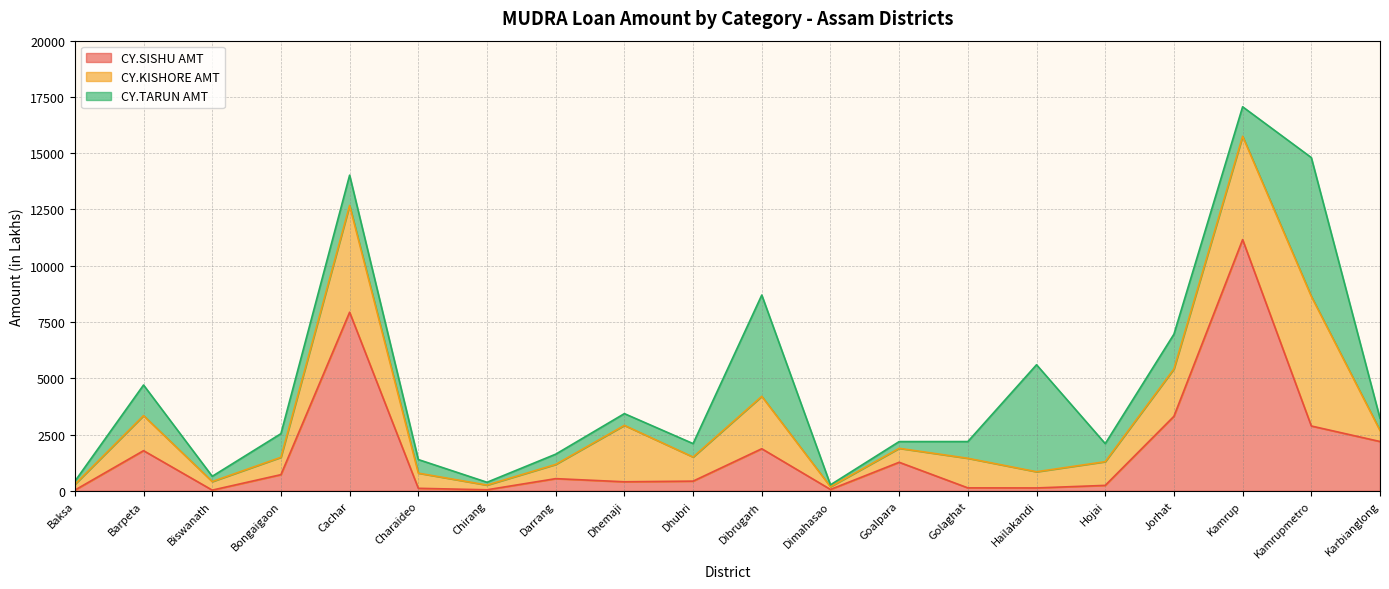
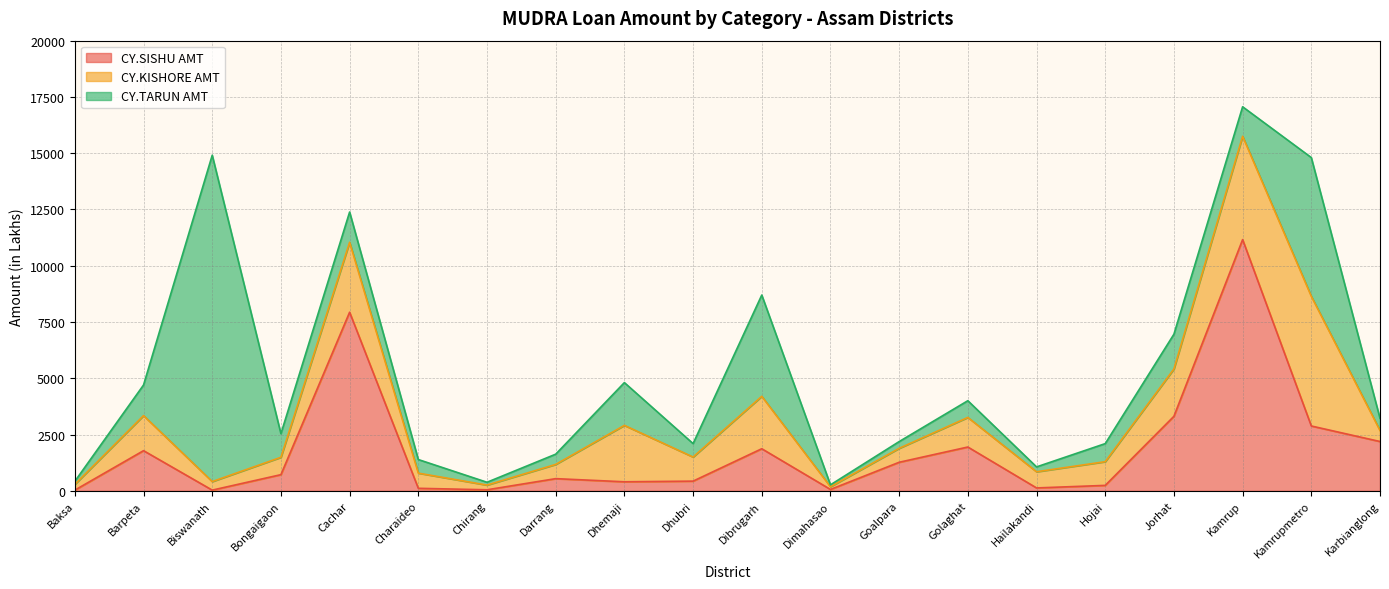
  {
    "CY.SISHU AMT": {
      "Baksa": 0,
      "Barpeta": 1800,
      "Biswanath": 0,
      "Bongaigaon": 700,
      "Cachar": 7900,
      "Charaideo": 100,
      "Chirang": 0,
      "Darrang": 500,
      "Dhemaji": 400,
      "Dhubri": 400,
      "Dibrugarh": 1900,
      "Dimahasao": 100,
      "Goalpara": 1300,
-     "Golaghat": 100,
+     "Golaghat": 1900,
      "Hailakandi": 100,
      "Hojai": 200,
      "Jorhat": 3300,
      "Kamrup": 11200,
      "Kamrupmetro": 2900,
      "Karbianglong": 2200
    },
    "CY.KISHORE AMT": {
      "Baksa": 300,
      "Barpeta": 1600,
      "Biswanath": 400,
      "Bongaigaon": 800,
-     "Cachar": 4700,
+     "Cachar": 3100,
      "Charaideo": 700,
      "Chirang": 200,
      "Darrang": 600,
      "Dhemaji": 2500,
      "Dhubri": 1100,
      "Dibrugarh": 2300,
      "Goalpara": 600,
      "Golaghat": 1300,
      "Hailakandi": 700,
      "Hojai": 1100,
      "Jorhat": 2100,
      "Kamrup": 4600,
      "Kamrupmetro": 5800,
      "Karbianglong": 500
    },
    "CY.TARUN AMT": {
      "Baksa": 100,
      "Barpeta": 1400,
-     "Biswanath": 200,
+     "Biswanath": 14500,
      "Bongaigaon": 1000,
      "Cachar": 1300,
      "Charaideo": 600,
      "Chirang": 100,
      "Darrang": 500,
-     "Dhemaji": 500,
+     "Dhemaji": 1900,
      "Dhubri": 600,
      "Dibrugarh": 4500,
      "Goalpara": 300,
      "Golaghat": 700,
-     "Hailakandi": 4800,
+     "Hailakandi": 200,
      "Hojai": 800,
      "Jorhat": 1500,
      "Kamrup": 1300,
      "Kamrupmetro": 6200,
      "Karbianglong": 500
    }
  }
